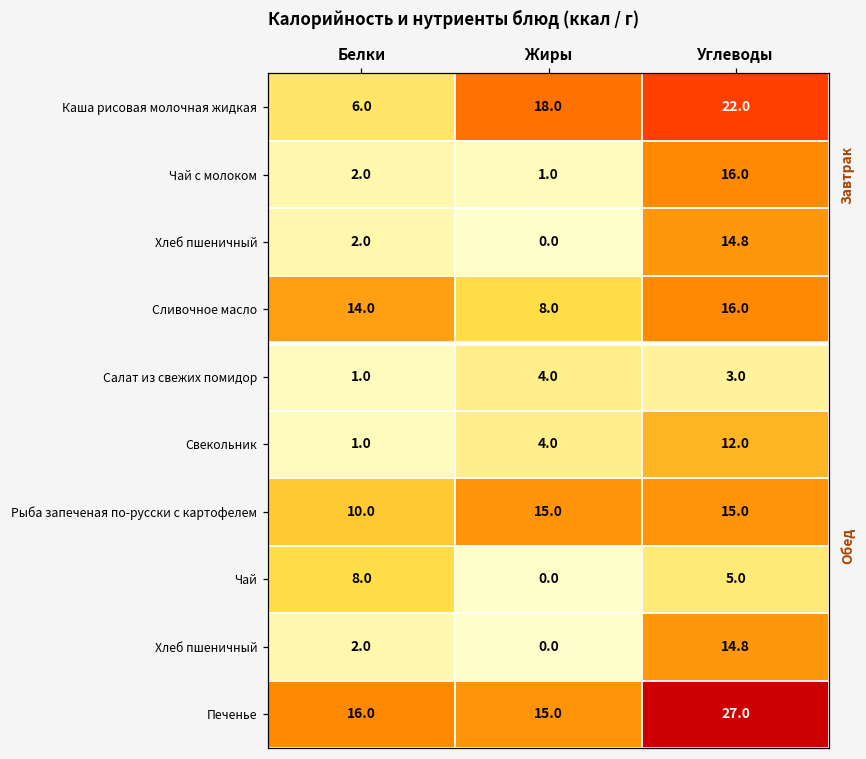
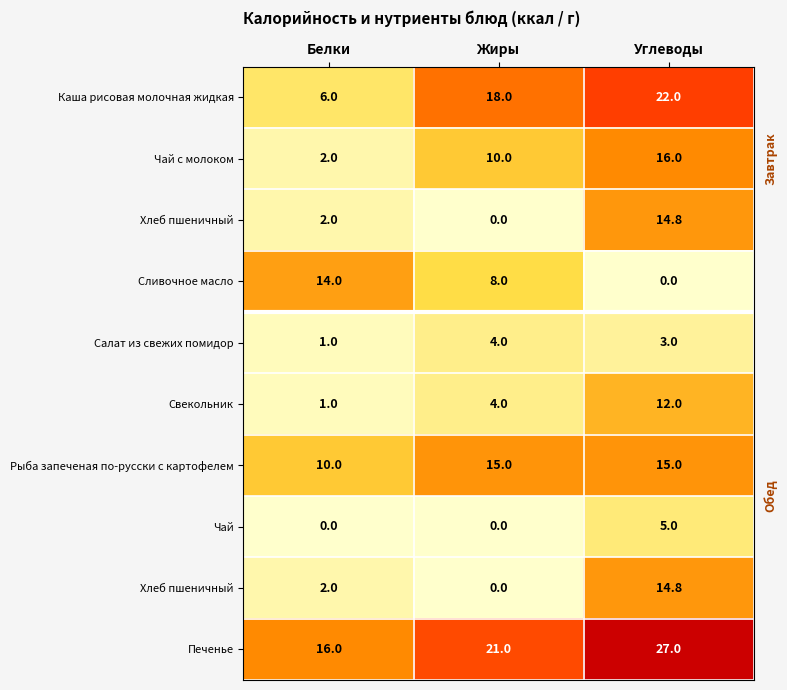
  {
    "Каша рисовая молочная жидкая": {
      "Белки": 6.0,
      "Жиры": 18.0,
      "Углеводы": 22.0
    },
    "Чай с молоком": {
      "Белки": 2.0,
-     "Жиры": 1.0,
+     "Жиры": 10.0,
      "Углеводы": 16.0
    },
    "Сливочное масло": {
      "Белки": 14.0,
      "Жиры": 8.0,
-     "Углеводы": 16.0
+     "Углеводы": 0.0
    },
    "Салат из свежих помидор": {
      "Белки": 1.0,
      "Жиры": 4.0,
      "Углеводы": 3.0
    },
    "Свекольник": {
      "Белки": 1.0,
      "Жиры": 4.0,
      "Углеводы": 12.0
    },
    "Рыба запеченая по-русски с картофелем": {
      "Белки": 10.0,
      "Жиры": 15.0,
      "Углеводы": 15.0
    },
    "Чай": {
-     "Белки": 8.0,
+     "Белки": 0.0,
      "Жиры": 0.0,
      "Углеводы": 5.0
    },
    "Печенье": {
      "Белки": 16.0,
-     "Жиры": 15.0,
+     "Жиры": 21.0,
      "Углеводы": 27.0
    }
  }
